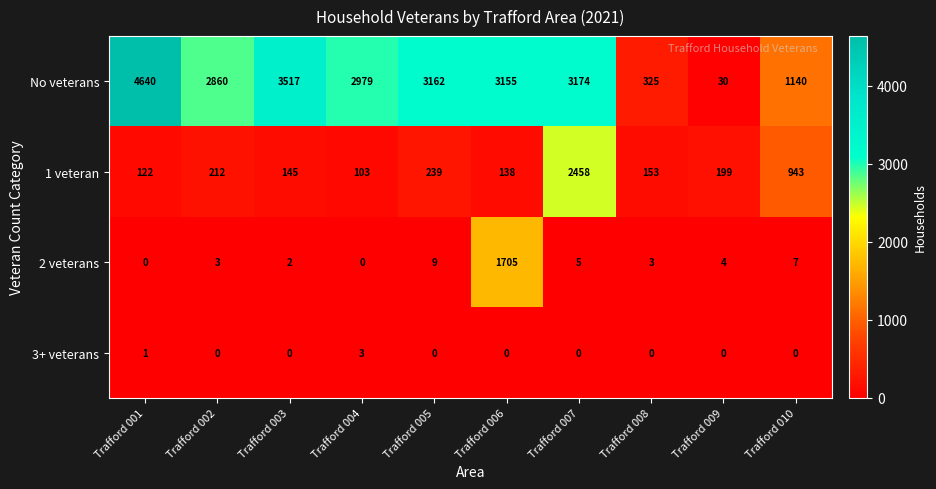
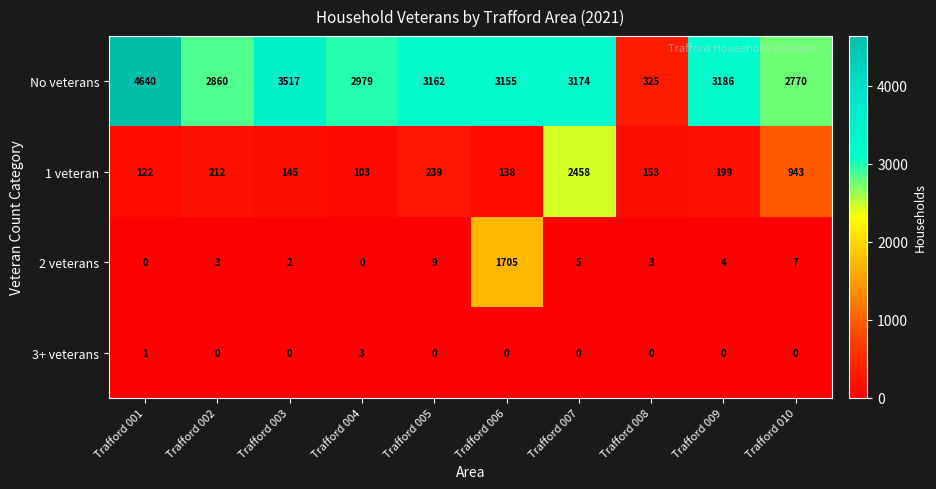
  {
    "No veterans": {
      "Trafford 001": 4640,
      "Trafford 002": 2860,
      "Trafford 003": 3517,
      "Trafford 004": 2979,
      "Trafford 005": 3162,
      "Trafford 006": 3155,
      "Trafford 007": 3174,
      "Trafford 008": 325,
-     "Trafford 009": 30,
-     "Trafford 010": 1140
+     "Trafford 009": 3186,
+     "Trafford 010": 2770
    },
    "1 veteran": {
      "Trafford 001": 122,
      "Trafford 002": 212,
      "Trafford 003": 145,
      "Trafford 004": 103,
      "Trafford 005": 239,
      "Trafford 006": 138,
      "Trafford 007": 2458,
      "Trafford 008": 153,
      "Trafford 009": 199,
      "Trafford 010": 943
    },
    "2 veterans": {
      "Trafford 001": 0,
      "Trafford 002": 3,
      "Trafford 003": 2,
      "Trafford 004": 0,
      "Trafford 005": 9,
      "Trafford 006": 1705,
      "Trafford 007": 5,
      "Trafford 008": 3,
      "Trafford 009": 4,
      "Trafford 010": 7
    },
    "3+ veterans": {
      "Trafford 001": 1,
      "Trafford 002": 0,
      "Trafford 003": 0,
      "Trafford 004": 3,
      "Trafford 005": 0,
      "Trafford 006": 0,
      "Trafford 007": 0,
      "Trafford 008": 0,
      "Trafford 009": 0,
      "Trafford 010": 0
    }
  }
